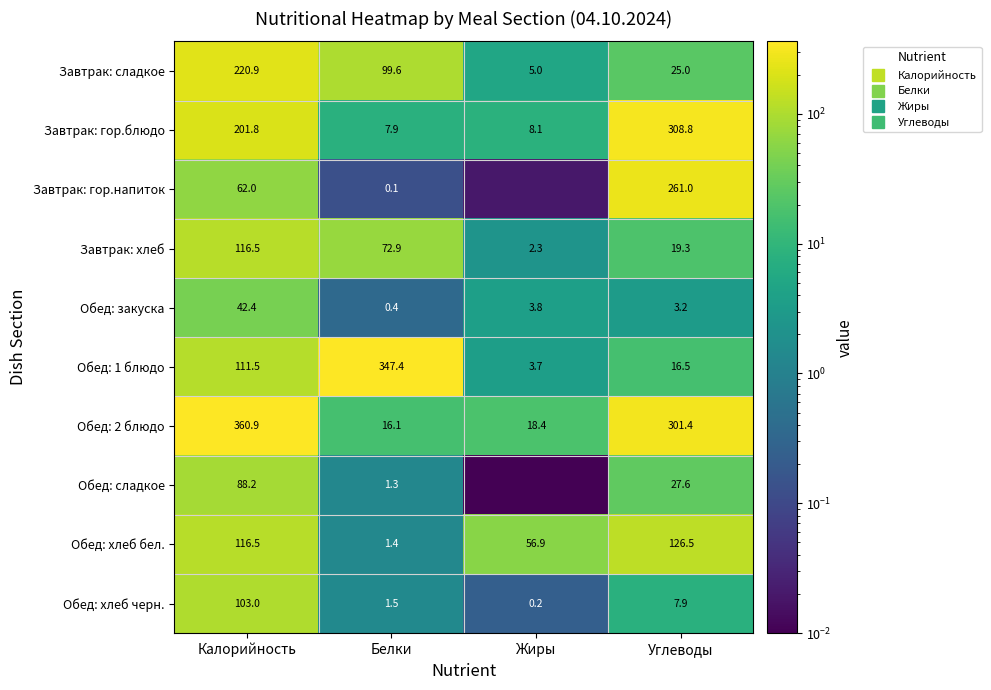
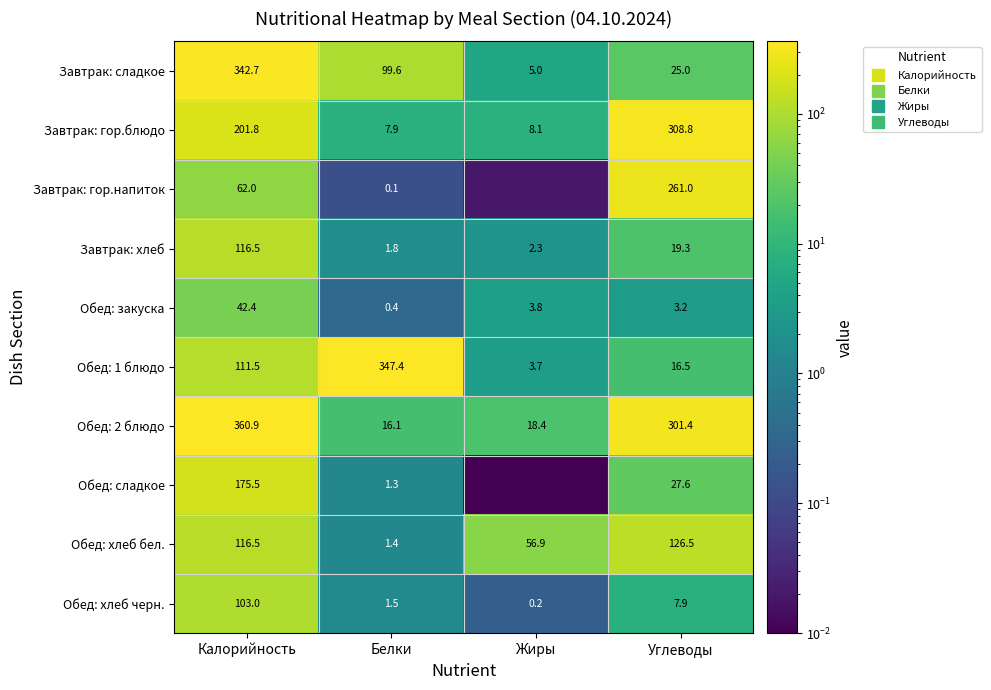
  {
    "Завтрак: сладкое": {
-     "Калорийность": 220.9,
+     "Калорийность": 342.7,
      "Белки": 99.6,
      "Жиры": 5.0,
      "Углеводы": 25.0
    },
    "Завтрак: гор.блюдо": {
      "Калорийность": 201.8,
      "Белки": 7.9,
      "Жиры": 8.1,
      "Углеводы": 308.8
    },
    "Завтрак: гор.напиток": {
      "Калорийность": 62.0,
      "Белки": 0.1,
      "Углеводы": 261.0
    },
    "Завтрак: хлеб": {
      "Калорийность": 116.5,
-     "Белки": 72.9,
+     "Белки": 1.8,
      "Жиры": 2.3,
      "Углеводы": 19.3
    },
    "Обед: закуска": {
      "Калорийность": 42.4,
      "Белки": 0.4,
      "Жиры": 3.8,
      "Углеводы": 3.2
    },
    "Обед: 1 блюдо": {
      "Калорийность": 111.5,
      "Белки": 347.4,
      "Жиры": 3.7,
      "Углеводы": 16.5
    },
    "Обед: 2 блюдо": {
      "Калорийность": 360.9,
      "Белки": 16.1,
      "Жиры": 18.4,
      "Углеводы": 301.4
    },
    "Обед: сладкое": {
-     "Калорийность": 88.2,
+     "Калорийность": 175.5,
      "Белки": 1.3,
      "Углеводы": 27.6
    },
    "Обед: хлеб бел.": {
      "Калорийность": 116.5,
      "Белки": 1.4,
      "Жиры": 56.9,
      "Углеводы": 126.5
    },
    "Обед: хлеб черн.": {
      "Калорийность": 103.0,
      "Белки": 1.5,
      "Жиры": 0.2,
      "Углеводы": 7.9
    }
  }
